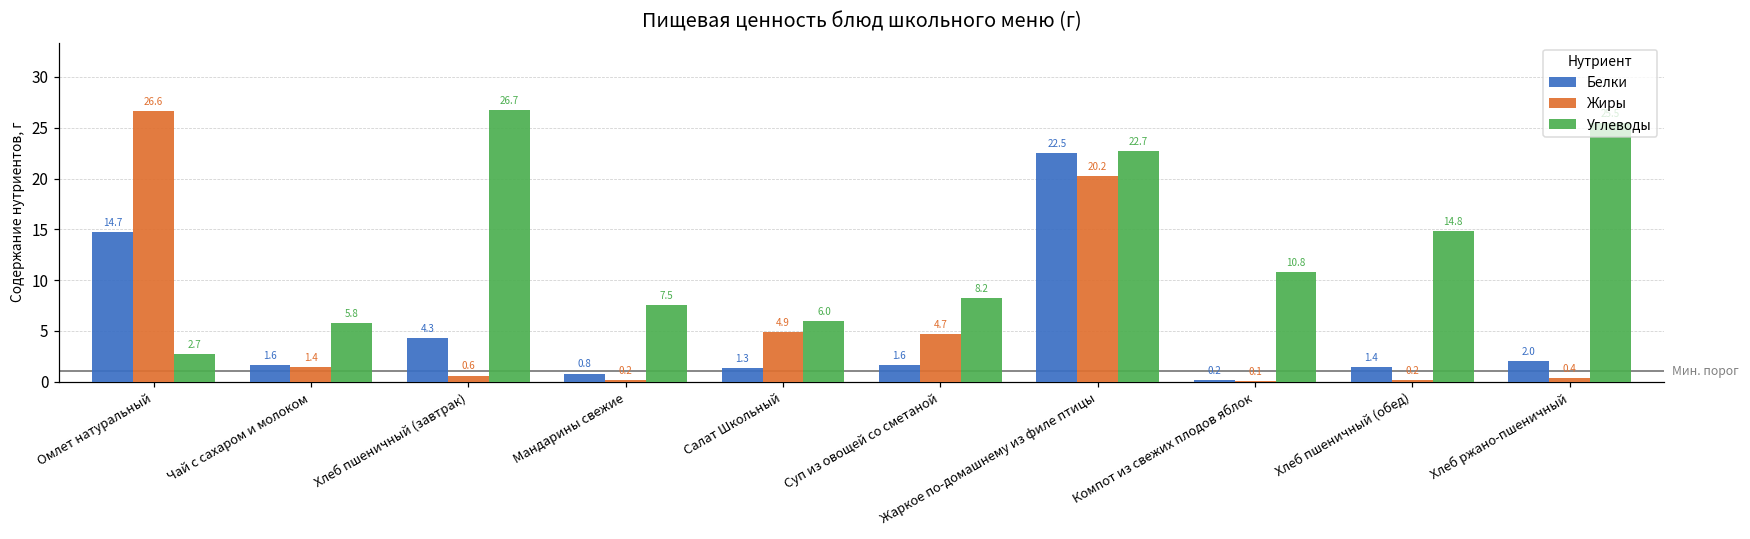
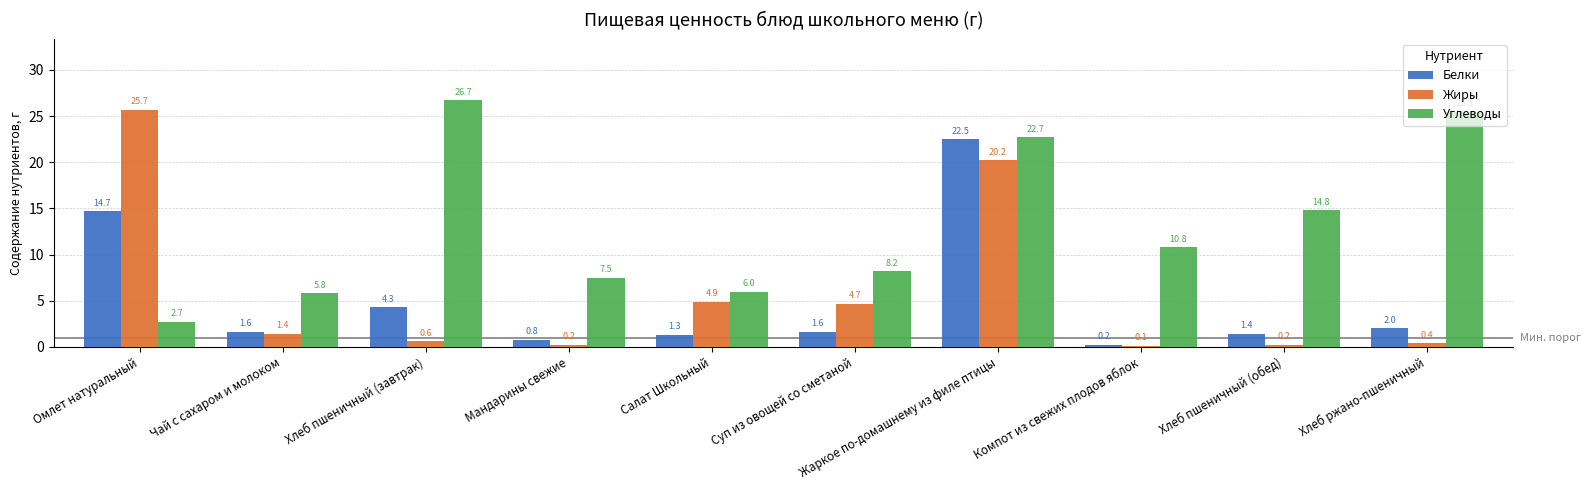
  {
    "Белки": {
      "Омлет натуральный": 14.7,
      "Чай с сахаром и молоком": 1.6,
      "Хлеб пшеничный (завтрак)": 4.3,
      "Мандарины свежие": 0.8,
      "Салат Школьный": 1.3,
      "Суп из овощей со сметаной": 1.6,
      "Жаркое по-домашнему из филе птицы": 22.5,
      "Компот из свежих плодов яблок": 0.2,
      "Хлеб пшеничный (обед)": 1.4,
      "Хлеб ржано-пшеничный": 2.0
    },
    "Жиры": {
-     "Омлет натуральный": 26.6,
+     "Омлет натуральный": 25.7,
      "Чай с сахаром и молоком": 1.4,
      "Хлеб пшеничный (завтрак)": 0.6,
      "Мандарины свежие": 0.2,
      "Салат Школьный": 4.9,
      "Суп из овощей со сметаной": 4.7,
      "Жаркое по-домашнему из филе птицы": 20.2,
      "Компот из свежих плодов яблок": 0.1,
      "Хлеб пшеничный (обед)": 0.2,
      "Хлеб ржано-пшеничный": 0.4
    },
    "Углеводы": {
      "Омлет натуральный": 2.7,
      "Чай с сахаром и молоком": 5.8,
      "Хлеб пшеничный (завтрак)": 26.7,
      "Мандарины свежие": 7.5,
      "Салат Школьный": 6.0,
      "Суп из овощей со сметаной": 8.2,
      "Жаркое по-домашнему из филе птицы": 22.7,
      "Компот из свежих плодов яблок": 10.8,
      "Хлеб пшеничный (обед)": 14.8
    }
  }
